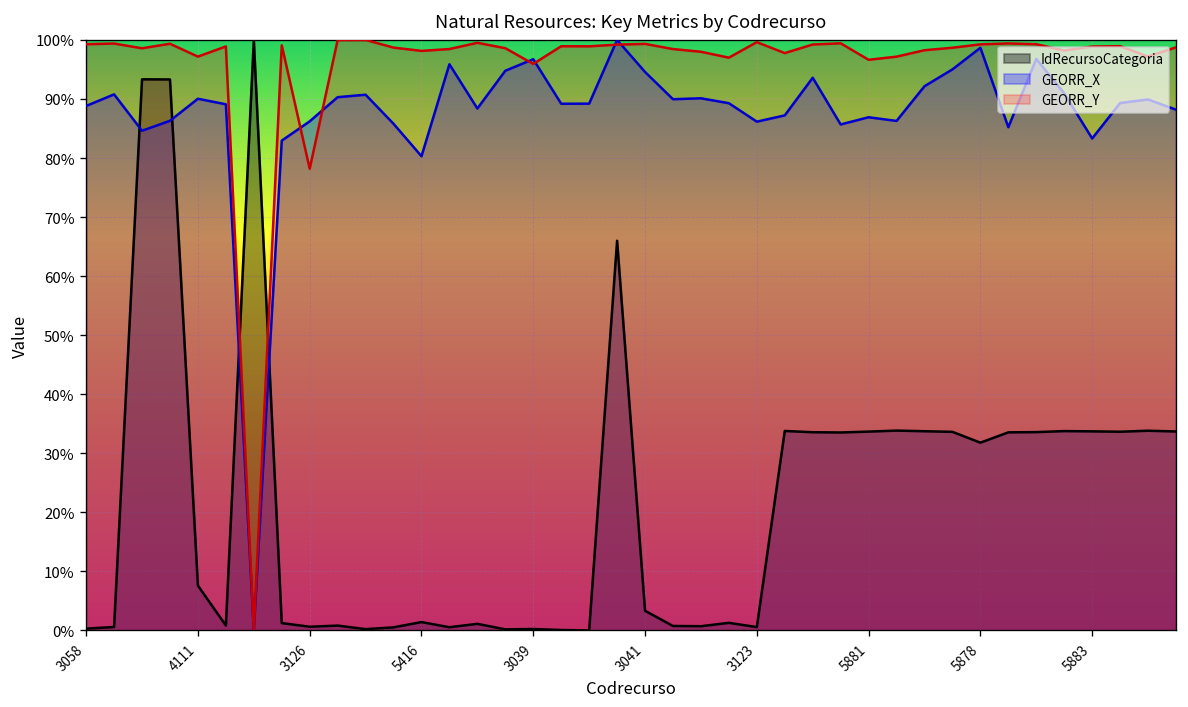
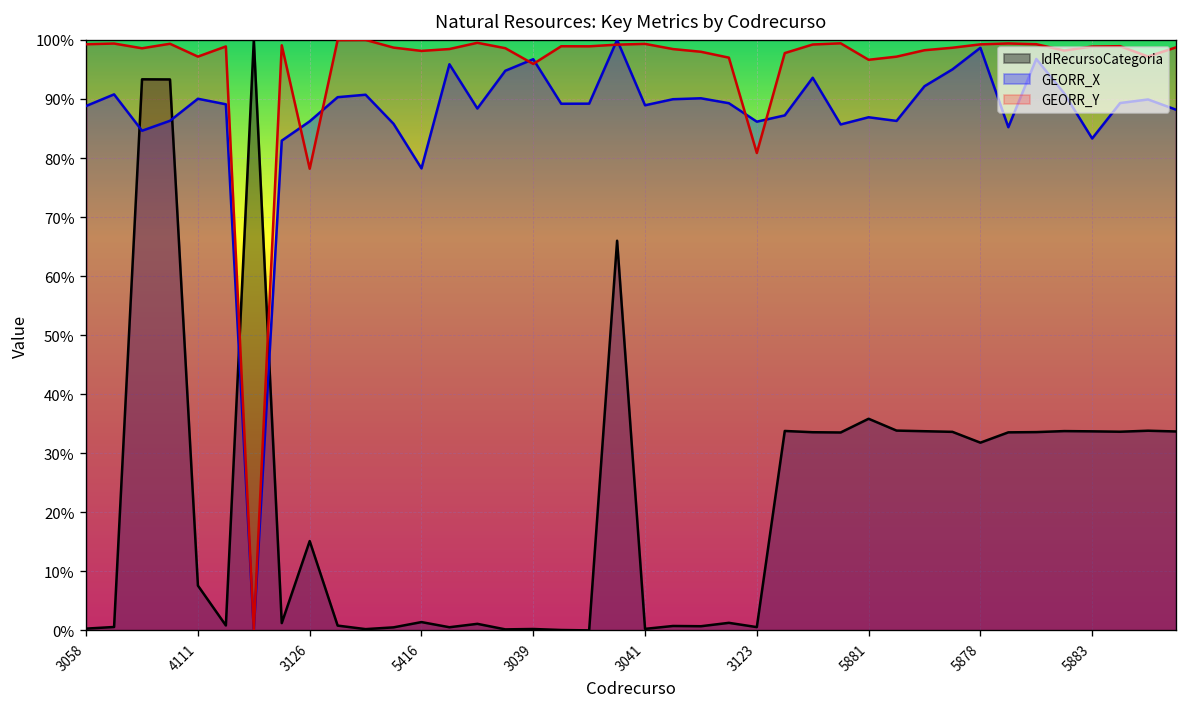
  {
    "IdRecursoCategoria": {
      "3058": "0%",
      "4111": "8%",
-     "3126": "1%",
+     "3126": "15%",
      "5416": "1%",
      "3039": "0%",
-     "3041": "3%",
+     "3041": "0%",
      "3123": "1%",
-     "5881": "34%",
+     "5881": "36%",
      "5878": "32%",
      "5883": "34%"
    },
    "GEORR_X": {
      "3058": "89%",
      "4111": "90%",
      "3126": "86%",
-     "5416": "80%",
+     "5416": "78%",
      "3039": "97%",
-     "3041": "95%",
+     "3041": "89%",
      "3123": "86%",
      "5881": "87%",
      "5878": "99%",
      "5883": "83%"
    },
    "GEORR_Y": {
      "3058": "99%",
      "4111": "97%",
      "3126": "78%",
      "5416": "98%",
      "3039": "96%",
      "3041": "99%",
-     "3123": "100%",
+     "3123": "81%",
      "5881": "97%",
      "5878": "99%",
      "5883": "99%"
    }
  }
